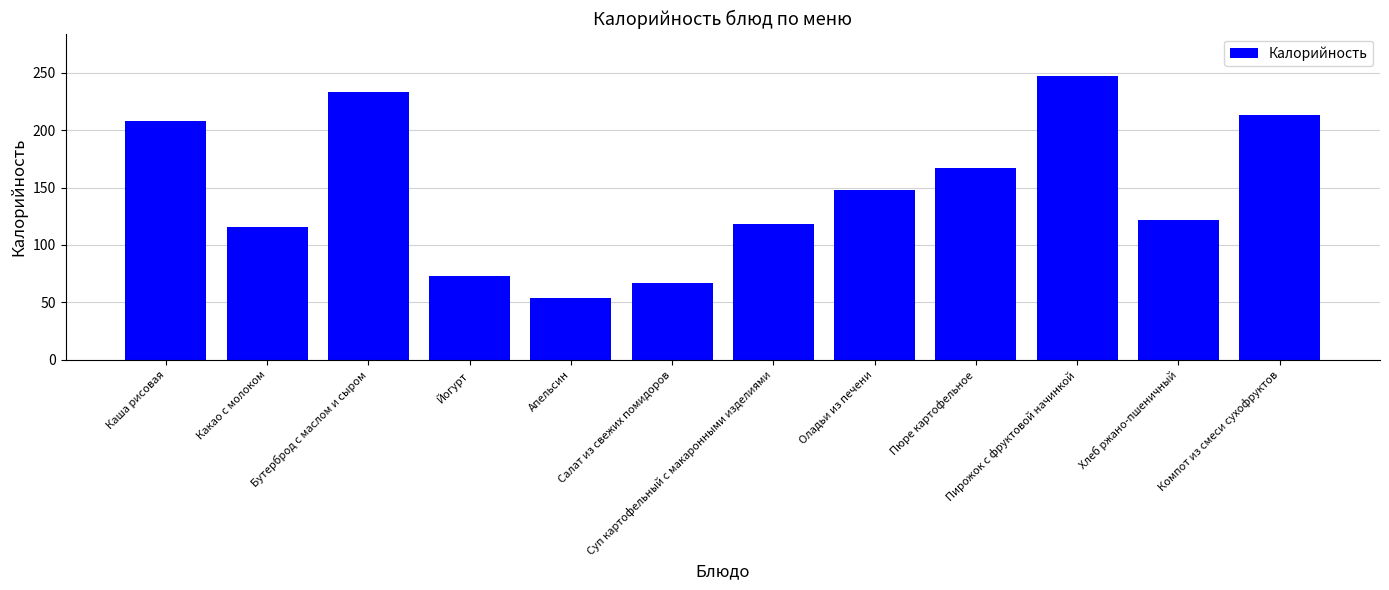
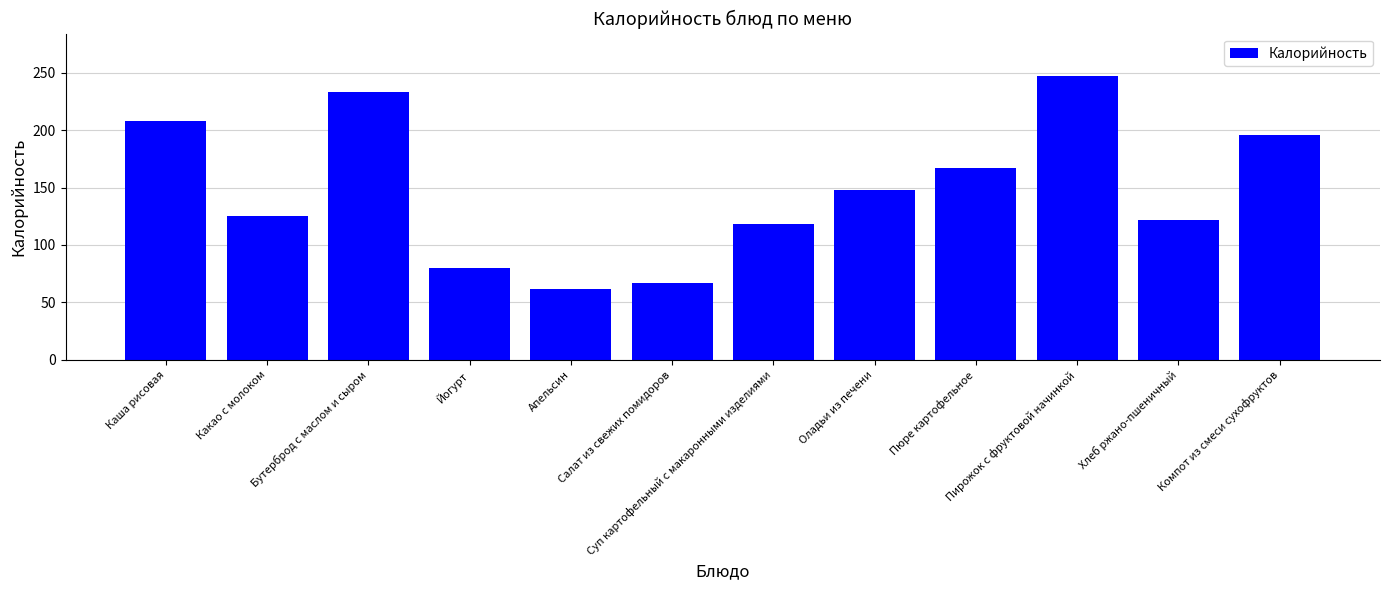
  {
    "Каша рисовая": 208,
-   "Какао с молоком": 116,
+   "Какао с молоком": 125,
    "Бутерброд с маслом и сыром": 233,
-   "Йогурт": 73,
-   "Апельсин": 54,
+   "Йогурт": 80,
+   "Апельсин": 62,
    "Салат из свежих помидоров": 67,
    "Суп картофельный с макаронными изделиями": 118,
    "Оладьи из печени": 148,
    "Пюре картофельное": 167,
    "Пирожок с фруктовой начинкой": 247,
    "Хлеб ржано-пшеничный": 122,
-   "Компот из смеси сухофруктов": 213
+   "Компот из смеси сухофруктов": 196
  }
